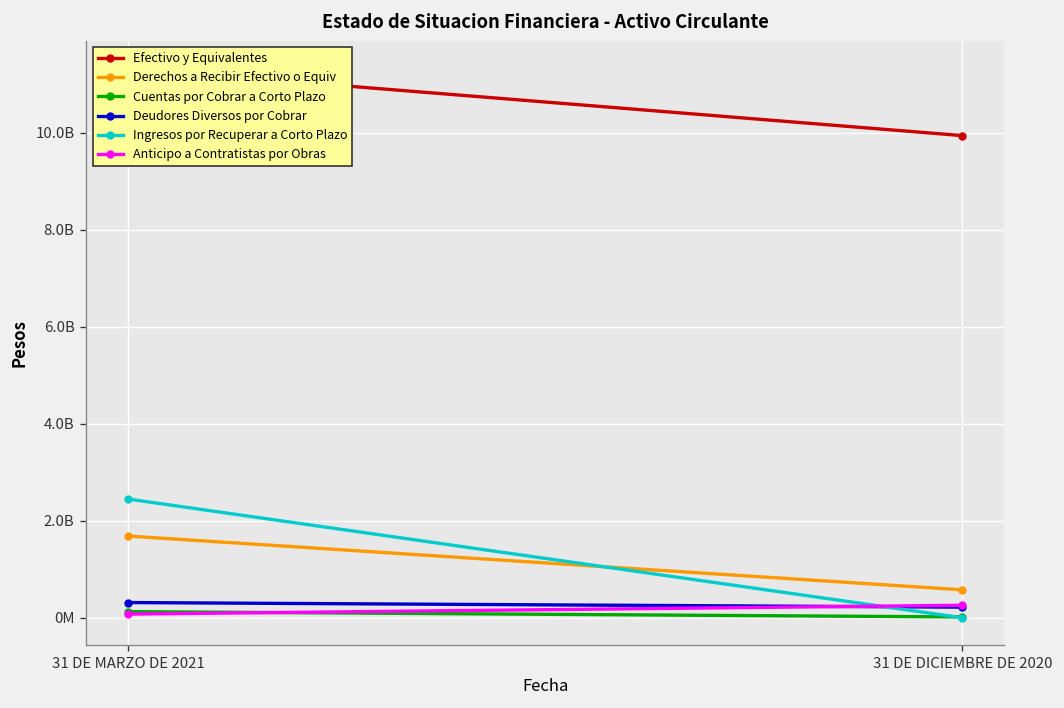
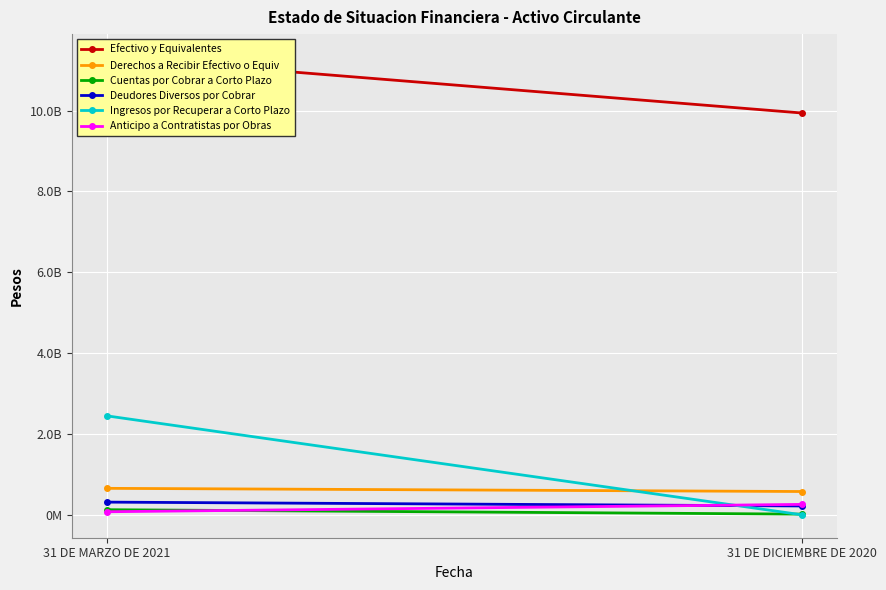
  {
    "Efectivo y Equivalentes": {
      "31 DE DICIEMBRE DE 2020": 9900000000
    },
    "Derechos a Recibir Efectivo o Equiv": {
-     "31 DE MARZO DE 2021": 1700000000,
+     "31 DE MARZO DE 2021": 700000000,
      "31 DE DICIEMBRE DE 2020": 600000000
    },
    "Deudores Diversos por Cobrar": {
      "31 DE MARZO DE 2021": 300000000
    },
    "Ingresos por Recuperar a Corto Plazo": {
      "31 DE MARZO DE 2021": 2400000000
    }
  }
